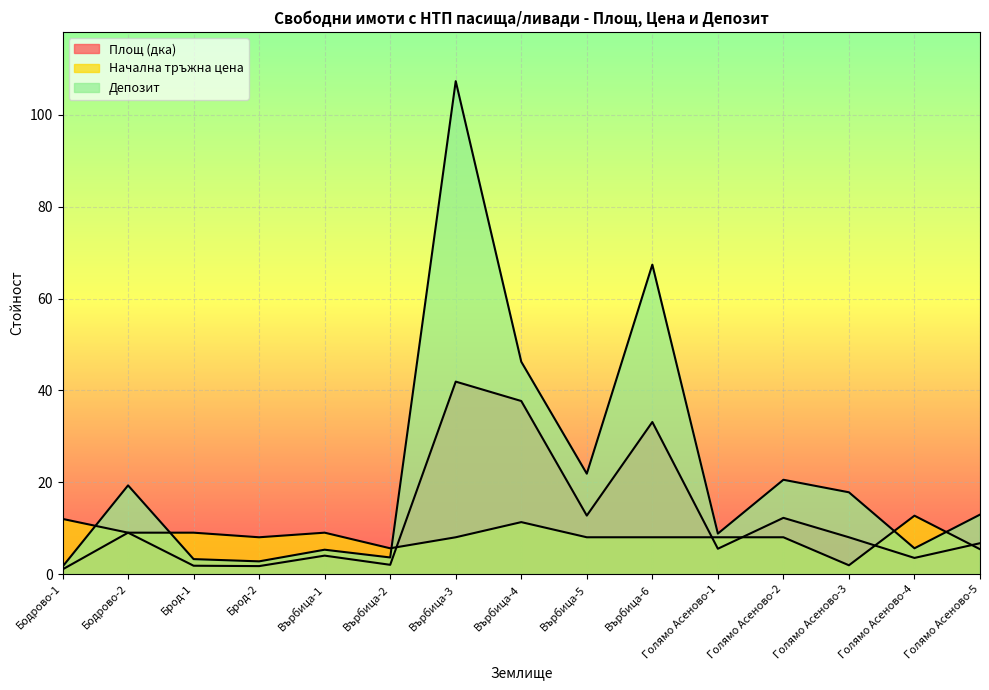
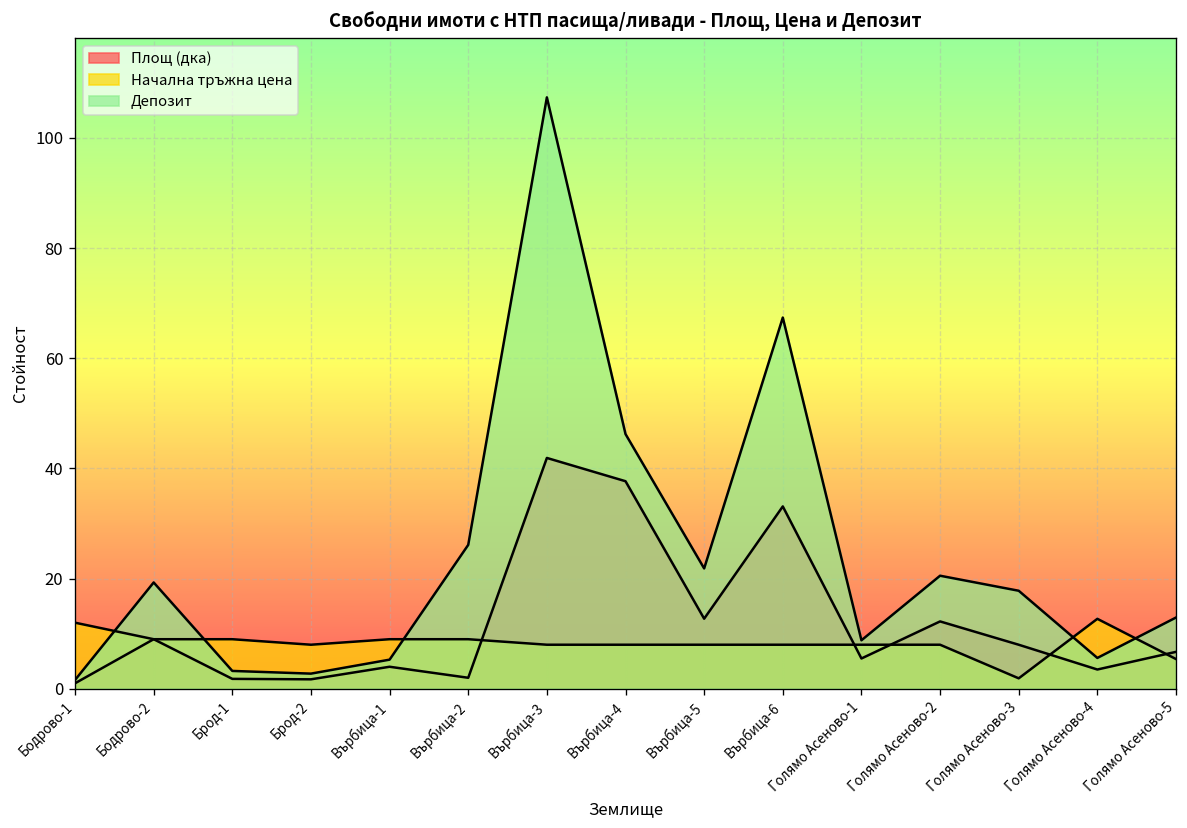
  {
    "Площ (дка)": {
      "Бодрово-1": 1,
      "Брод-1": 2,
      "Брод-2": 2,
      "Върбица-1": 4,
      "Върбица-2": 2,
      "Върбица-3": 42,
      "Върбица-4": 38,
      "Върбица-5": 13,
      "Върбица-6": 33,
      "Голямо Асеново-1": 6,
      "Голямо Асеново-2": 12,
      "Голямо Асеново-3": 8,
      "Голямо Асеново-4": 4,
      "Голямо Асеново-5": 7
    },
    "Начална тръжна цена": {
      "Бодрово-1": 12,
      "Брод-1": 9,
      "Брод-2": 8,
      "Върбица-1": 9,
-     "Върбица-2": 6,
+     "Върбица-2": 9,
      "Върбица-3": 8,
-     "Върбица-4": 11,
+     "Върбица-4": 8,
      "Върбица-5": 8,
      "Върбица-6": 8,
      "Голямо Асеново-1": 8,
      "Голямо Асеново-2": 8,
      "Голямо Асеново-3": 2,
      "Голямо Асеново-4": 13,
      "Голямо Асеново-5": 5
    },
    "Депозит": {
      "Бодрово-1": 2,
      "Бодрово-2": 19,
      "Брод-1": 3,
      "Брод-2": 3,
      "Върбица-1": 5,
-     "Върбица-2": 4,
+     "Върбица-2": 26,
      "Върбица-3": 107,
      "Върбица-4": 46,
      "Върбица-5": 22,
      "Върбица-6": 67,
      "Голямо Асеново-1": 9,
      "Голямо Асеново-2": 21,
      "Голямо Асеново-3": 18,
      "Голямо Асеново-4": 6,
      "Голямо Асеново-5": 13
    }
  }
